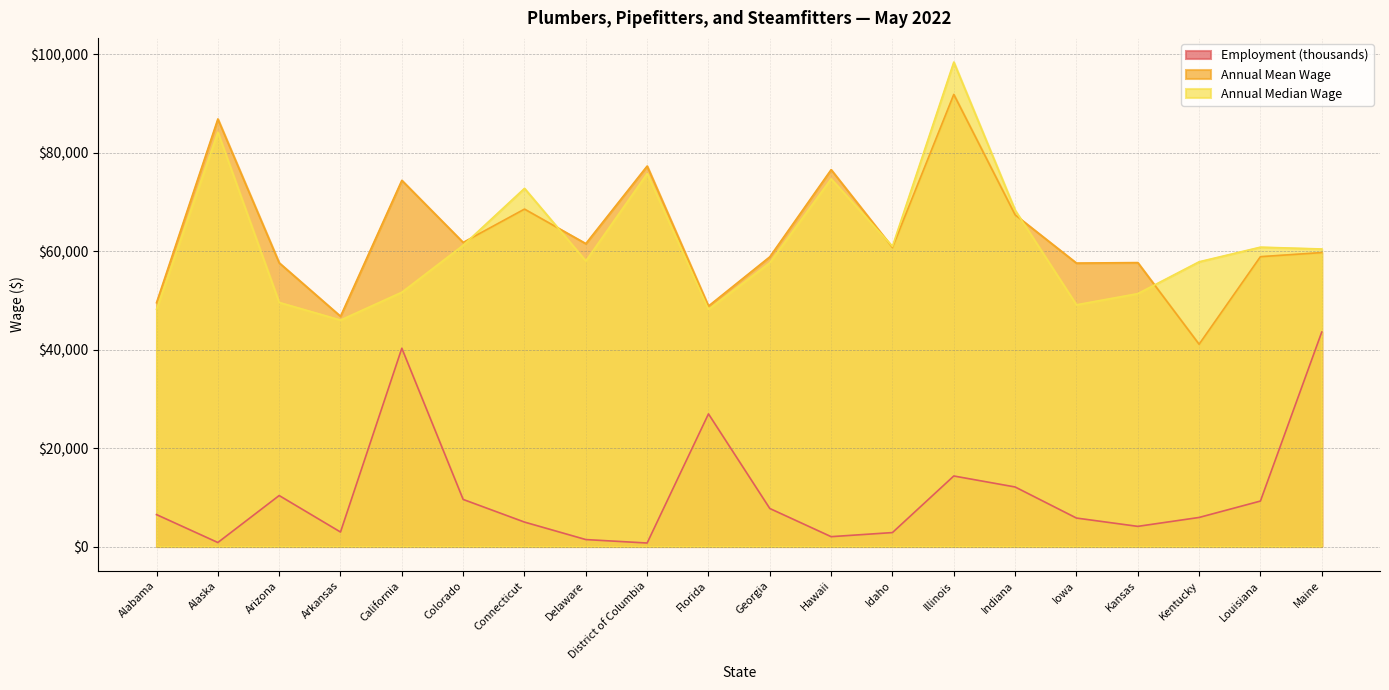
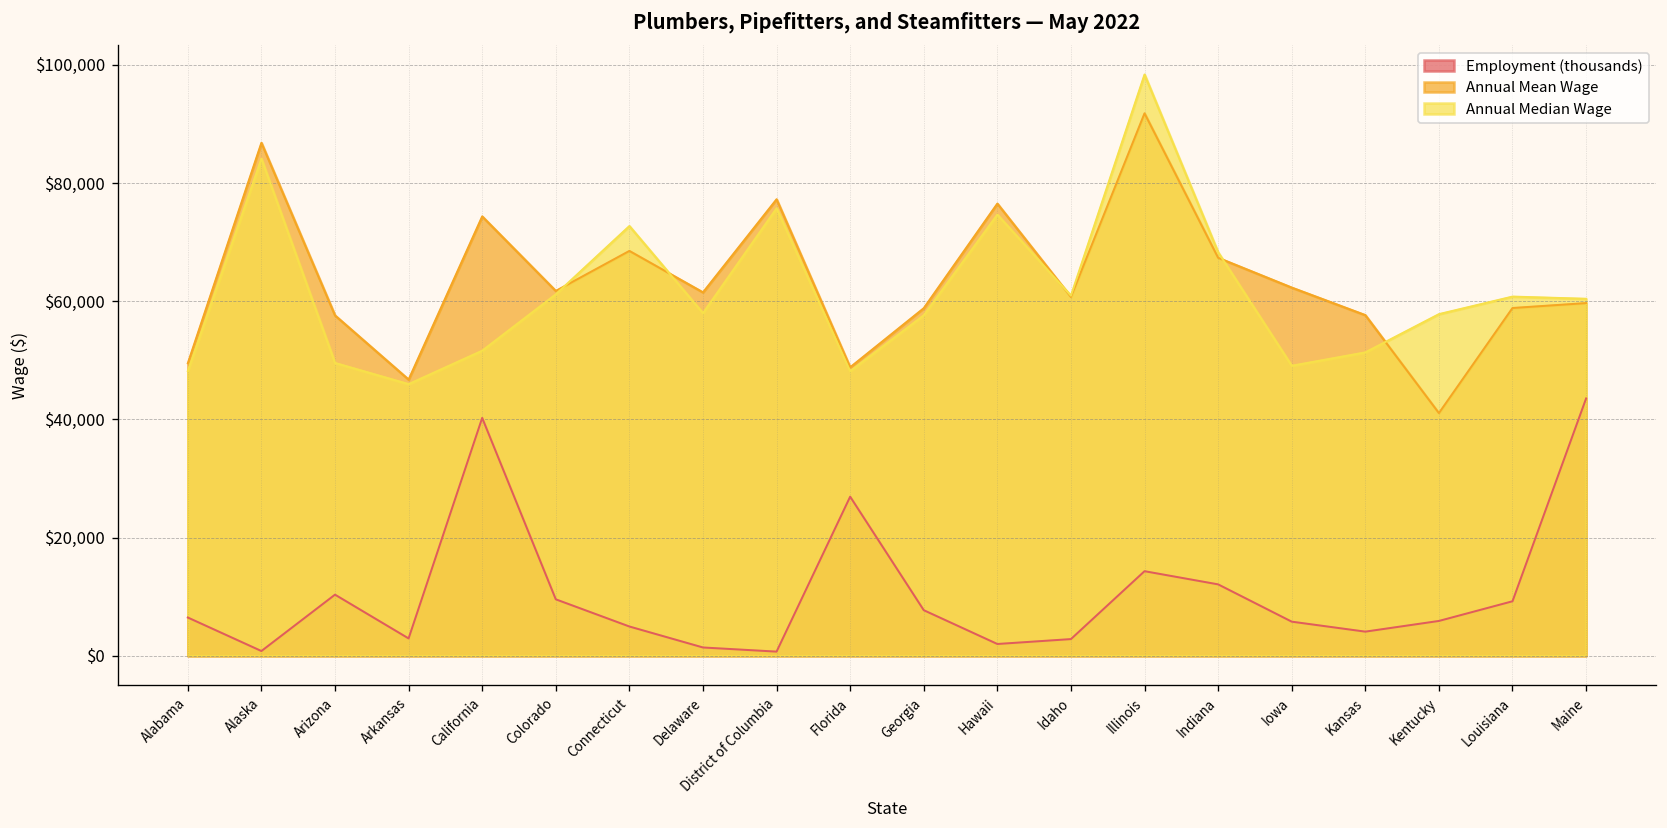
  {
    "Employment (thousands)": {
      "Alabama": "$6,000",
      "Alaska": "$1,000",
      "Arizona": "$10,000",
      "Arkansas": "$3,000",
      "California": "$40,000",
      "Colorado": "$10,000",
      "Connecticut": "$5,000",
      "Delaware": "$1,000",
      "District of Columbia": "$1,000",
      "Florida": "$27,000",
      "Georgia": "$8,000",
      "Hawaii": "$2,000",
      "Idaho": "$3,000",
      "Illinois": "$14,000",
      "Indiana": "$12,000",
      "Iowa": "$6,000",
      "Kansas": "$4,000",
      "Kentucky": "$6,000",
      "Louisiana": "$9,000",
      "Maine": "$44,000"
    },
    "Annual Mean Wage": {
      "Alabama": "$50,000",
      "Alaska": "$87,000",
      "Arizona": "$58,000",
      "Arkansas": "$47,000",
      "California": "$74,000",
      "Colorado": "$62,000",
      "Connecticut": "$69,000",
      "Delaware": "$62,000",
      "District of Columbia": "$77,000",
      "Florida": "$49,000",
      "Georgia": "$59,000",
      "Hawaii": "$77,000",
      "Illinois": "$92,000",
      "Indiana": "$67,000",
-     "Iowa": "$58,000",
+     "Iowa": "$62,000",
      "Kansas": "$58,000",
      "Kentucky": "$41,000",
      "Louisiana": "$59,000",
      "Maine": "$60,000"
    },
    "Annual Median Wage": {
      "Alabama": "$48,000",
      "Alaska": "$84,000",
      "Arizona": "$50,000",
      "Arkansas": "$46,000",
      "California": "$52,000",
      "Colorado": "$61,000",
      "Connecticut": "$73,000",
      "Delaware": "$58,000",
      "District of Columbia": "$76,000",
      "Florida": "$48,000",
      "Georgia": "$58,000",
      "Hawaii": "$75,000",
      "Illinois": "$98,000",
      "Indiana": "$68,000",
      "Iowa": "$49,000",
      "Kansas": "$51,000",
      "Kentucky": "$58,000",
      "Louisiana": "$61,000",
      "Maine": "$60,000"
    }
  }
